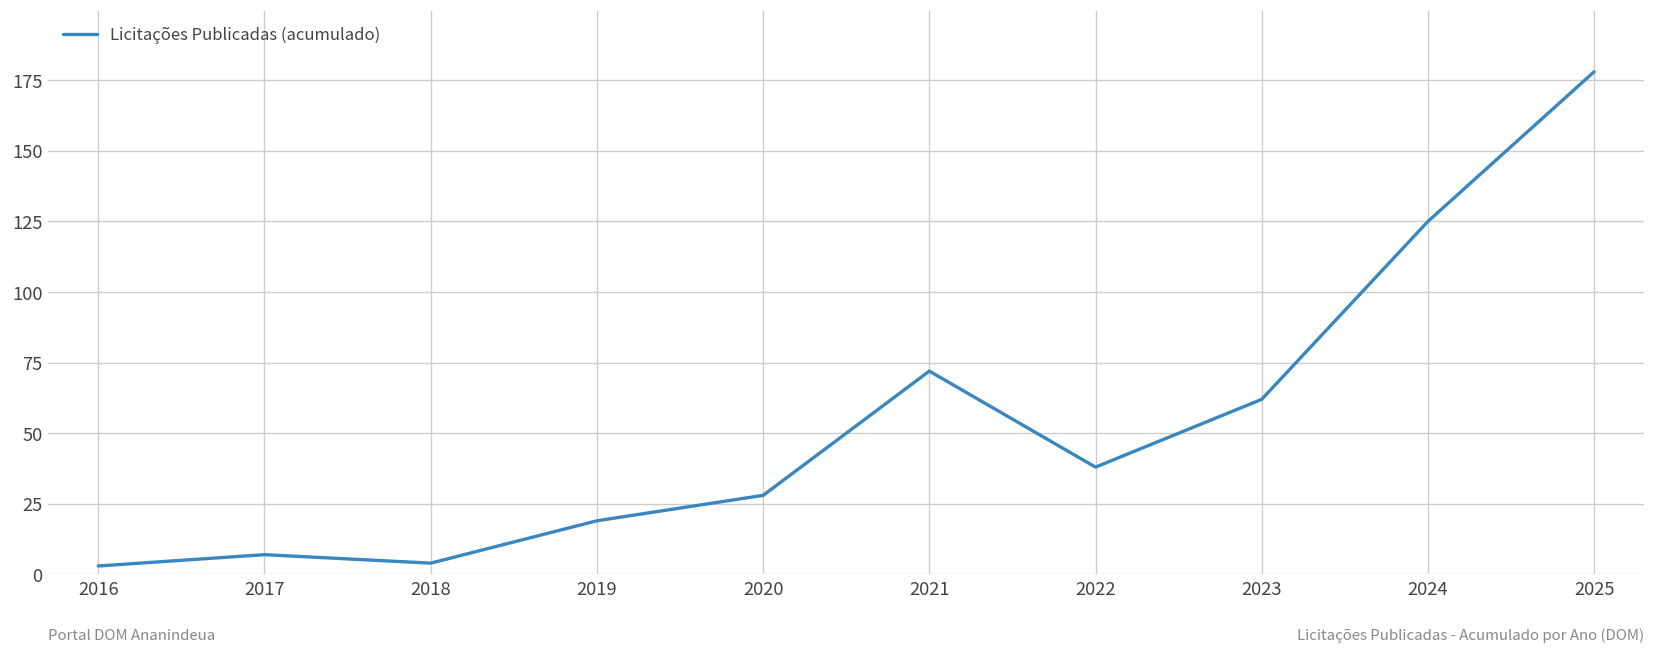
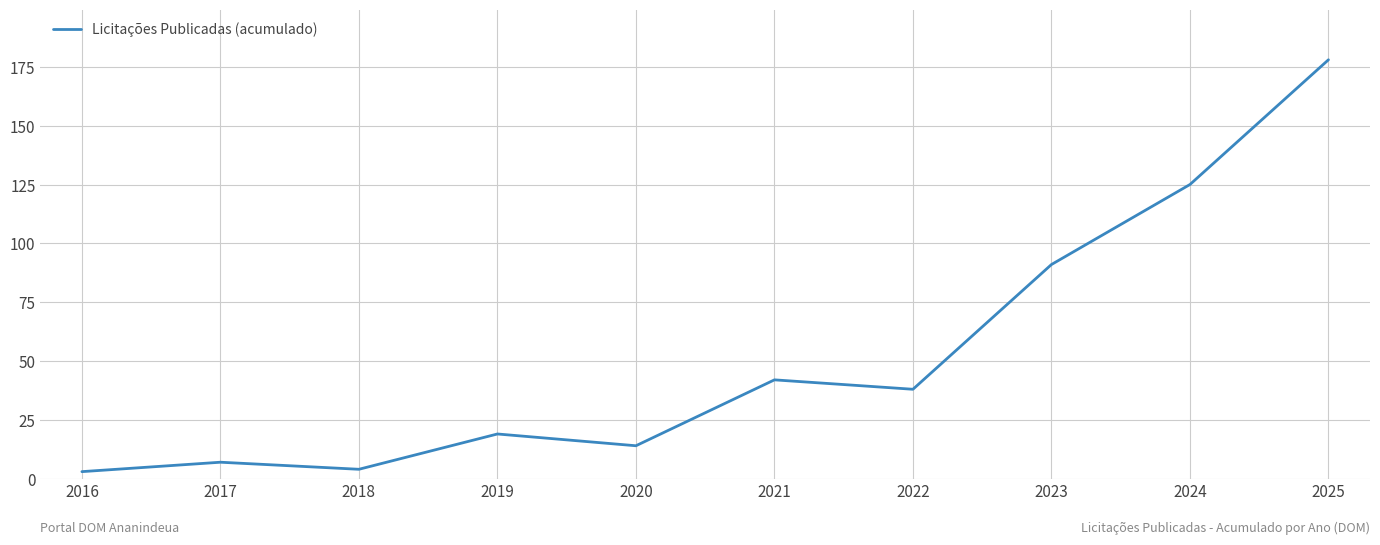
  {
    "2016": 3,
    "2017": 7,
    "2018": 4,
    "2019": 19,
-   "2020": 28,
-   "2021": 72,
+   "2020": 14,
+   "2021": 42,
    "2022": 38,
-   "2023": 62,
+   "2023": 91,
    "2024": 125,
    "2025": 178
  }
